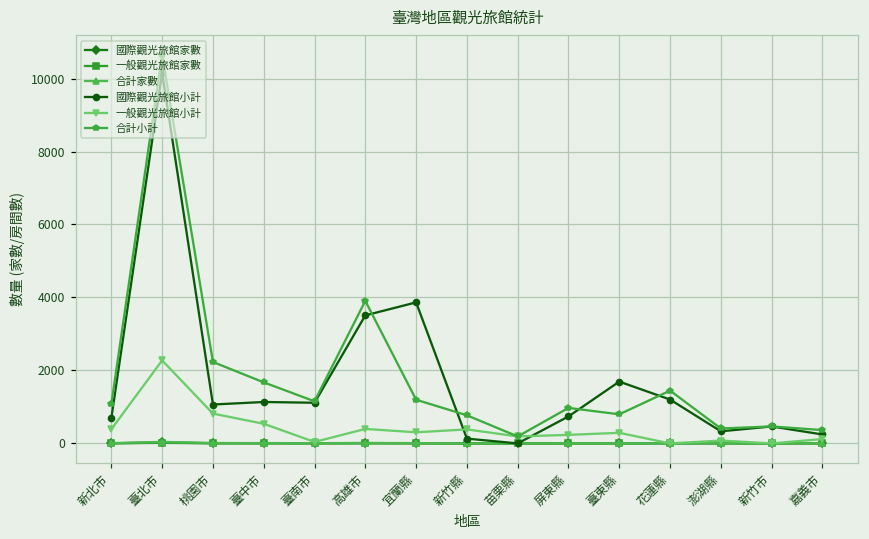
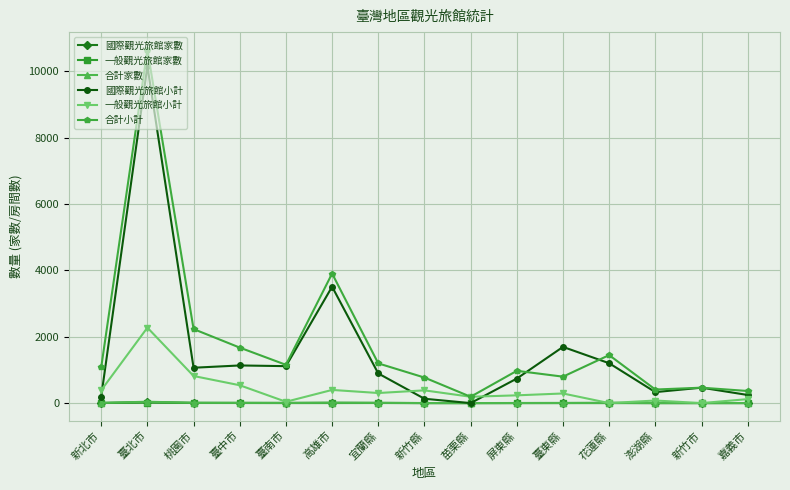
  {
    "國際觀光旅館小計": {
-     "新北市": 700,
+     "新北市": 200,
      "桃園市": 1100,
      "臺中市": 1100,
      "高雄市": 3500,
-     "宜蘭縣": 3900,
+     "宜蘭縣": 900,
      "新竹縣": 100,
      "屏東縣": 700,
      "臺東縣": 1700,
      "花蓮縣": 1200,
      "澎湖縣": 300,
      "嘉義市": 200
    }
  }
